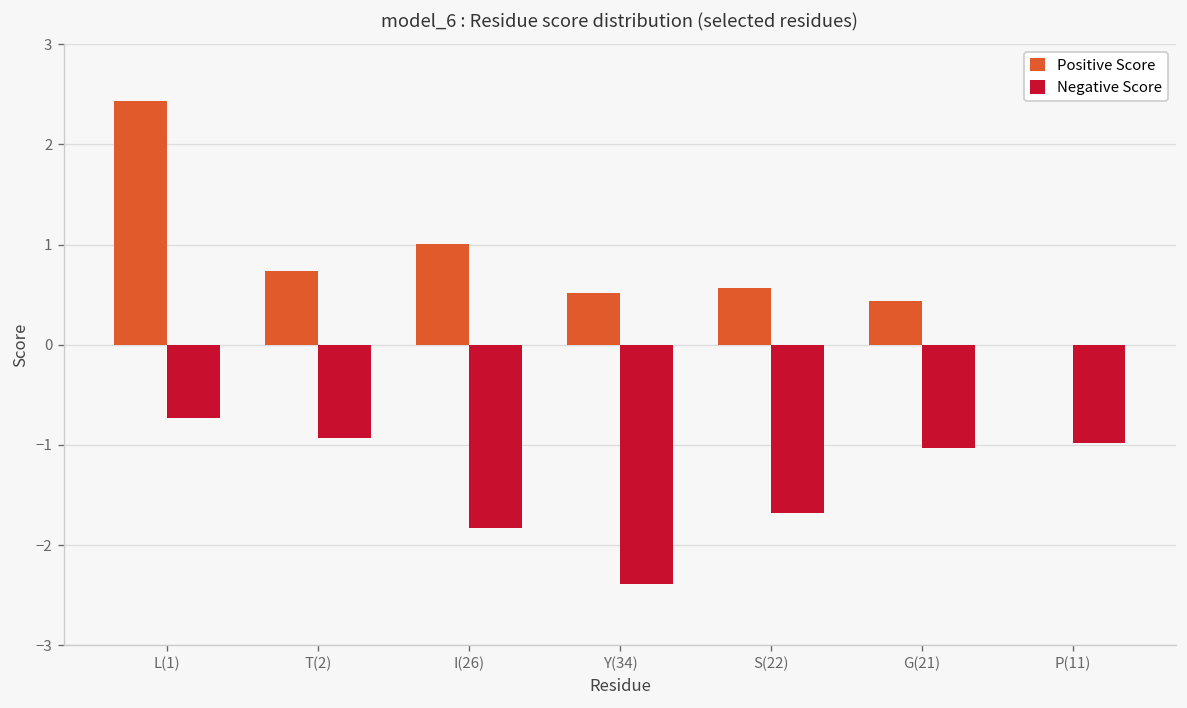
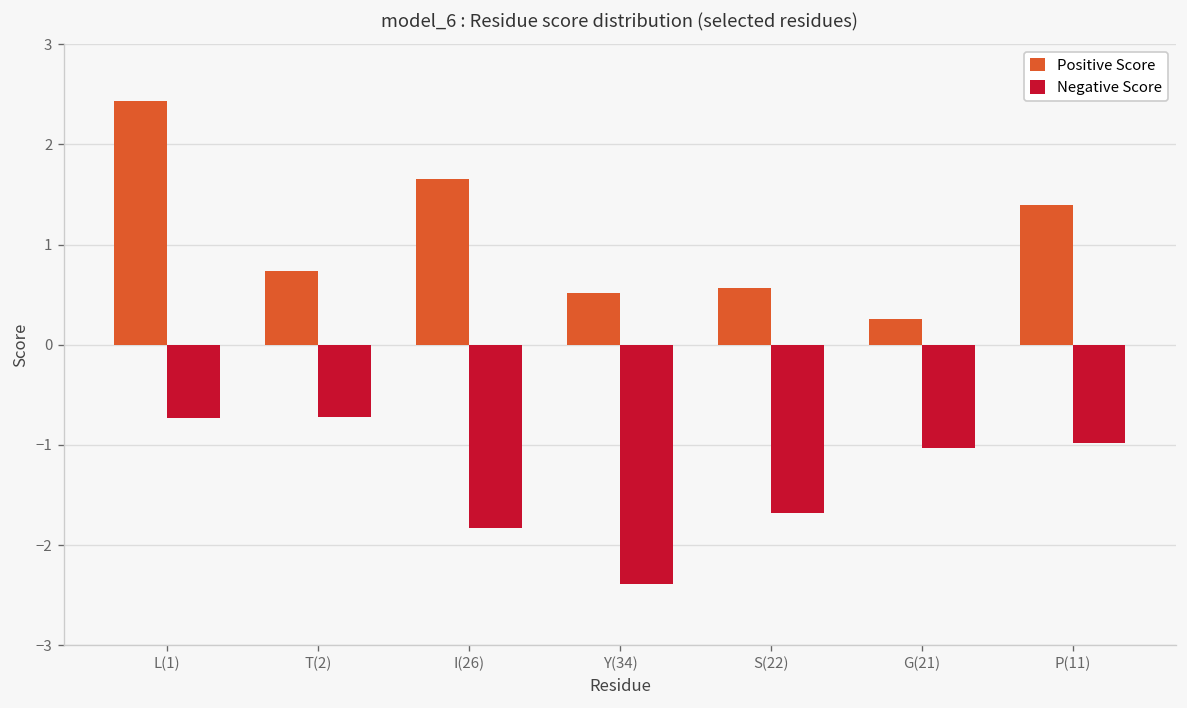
  {
    "Positive Score": {
      "L(1)": 2.4,
      "T(2)": 0.7,
-     "I(26)": 1.0,
+     "I(26)": 1.7,
      "Y(34)": 0.5,
      "S(22)": 0.6,
-     "G(21)": 0.4,
-     "P(11)": 0.0
+     "G(21)": 0.3,
+     "P(11)": 1.4
    },
    "Negative Score": {
      "L(1)": -0.7,
-     "T(2)": -0.9,
+     "T(2)": -0.7,
      "I(26)": -1.8,
      "Y(34)": -2.4,
      "S(22)": -1.7,
      "G(21)": -1.0,
      "P(11)": -1.0
    }
  }
